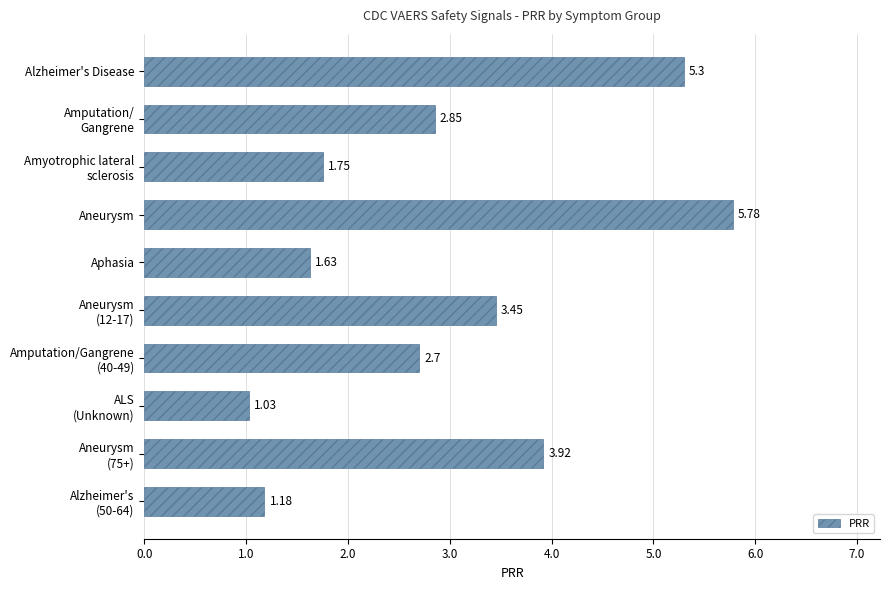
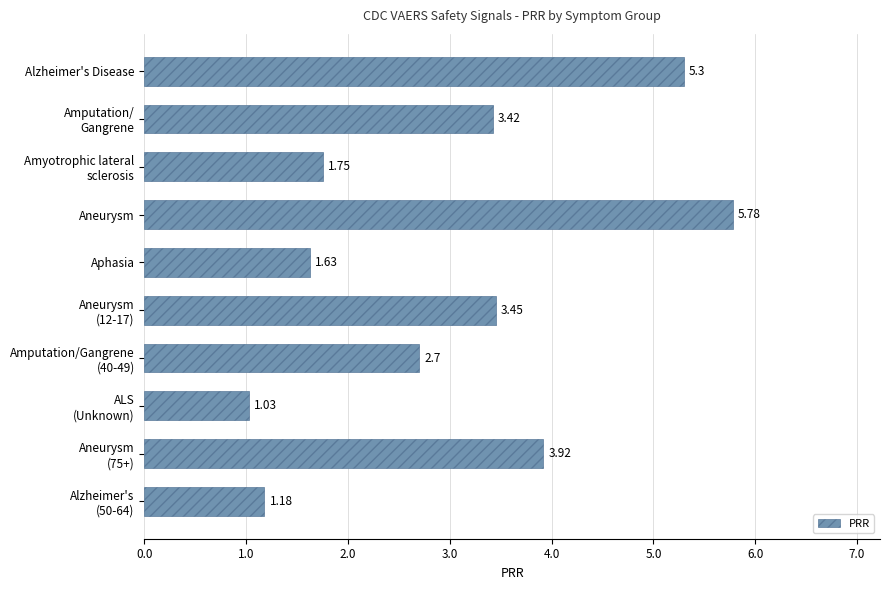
  {
    "Alzheimer's Disease": 5.3,
-   "Amputation/ Gangrene": 2.85,
+   "Amputation/ Gangrene": 3.42,
    "Amyotrophic lateral sclerosis": 1.75,
    "Aneurysm": 5.78,
    "Aphasia": 1.63,
    "Aneurysm (12-17)": 3.45,
    "Amputation/Gangrene (40-49)": 2.7,
    "ALS (Unknown)": 1.03,
    "Aneurysm (75+)": 3.92,
    "Alzheimer's (50-64)": 1.18
  }
